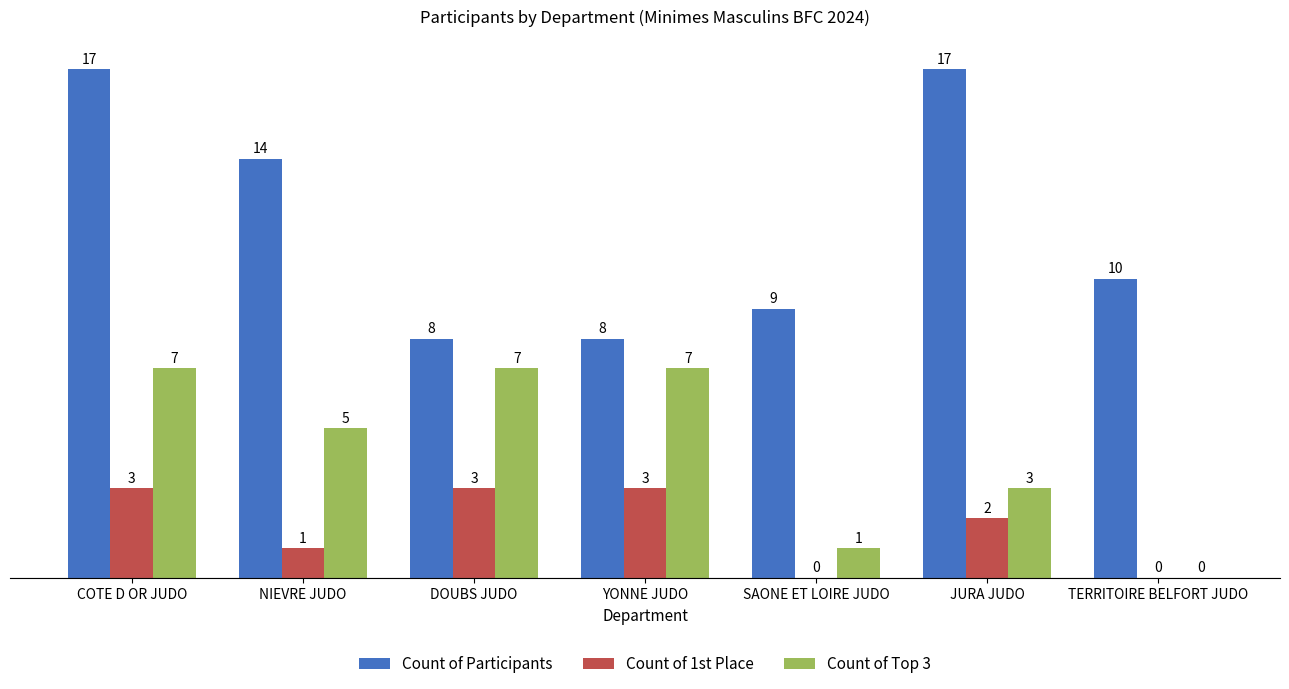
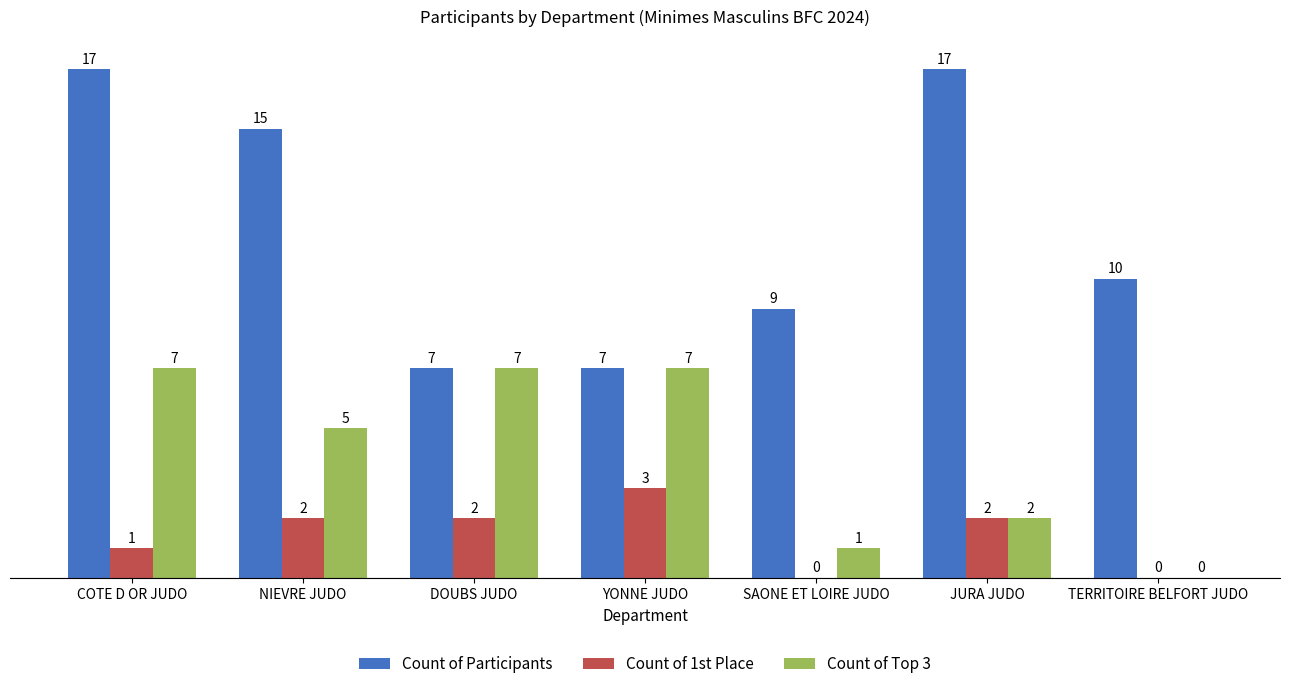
  {
    "Count of Participants": {
      "COTE D OR JUDO": 17,
-     "NIEVRE JUDO": 14,
-     "DOUBS JUDO": 8,
-     "YONNE JUDO": 8,
+     "NIEVRE JUDO": 15,
+     "DOUBS JUDO": 7,
+     "YONNE JUDO": 7,
      "SAONE ET LOIRE JUDO": 9,
      "JURA JUDO": 17,
      "TERRITOIRE BELFORT JUDO": 10
    },
    "Count of 1st Place": {
-     "COTE D OR JUDO": 3,
-     "NIEVRE JUDO": 1,
-     "DOUBS JUDO": 3,
+     "COTE D OR JUDO": 1,
+     "NIEVRE JUDO": 2,
+     "DOUBS JUDO": 2,
      "YONNE JUDO": 3,
      "SAONE ET LOIRE JUDO": 0,
      "JURA JUDO": 2,
      "TERRITOIRE BELFORT JUDO": 0
    },
    "Count of Top 3": {
      "COTE D OR JUDO": 7,
      "NIEVRE JUDO": 5,
      "DOUBS JUDO": 7,
      "YONNE JUDO": 7,
      "SAONE ET LOIRE JUDO": 1,
-     "JURA JUDO": 3,
+     "JURA JUDO": 2,
      "TERRITOIRE BELFORT JUDO": 0
    }
  }
